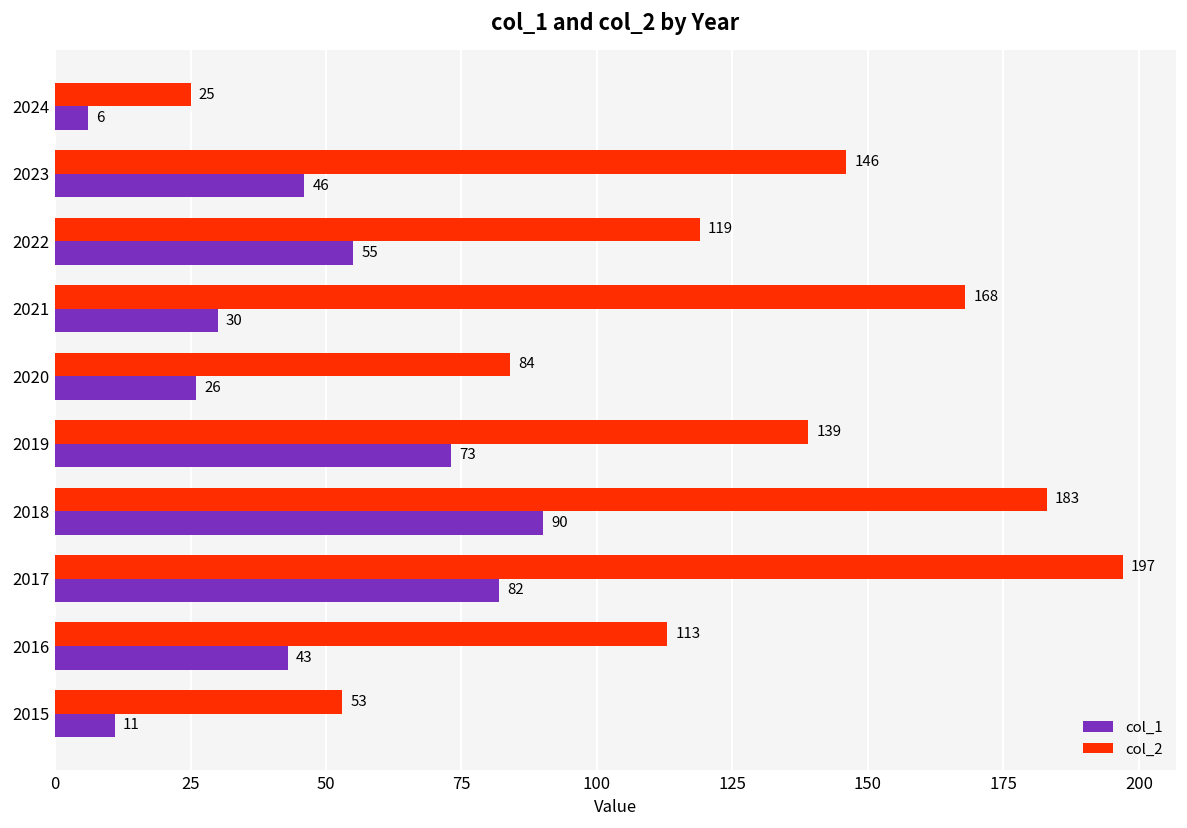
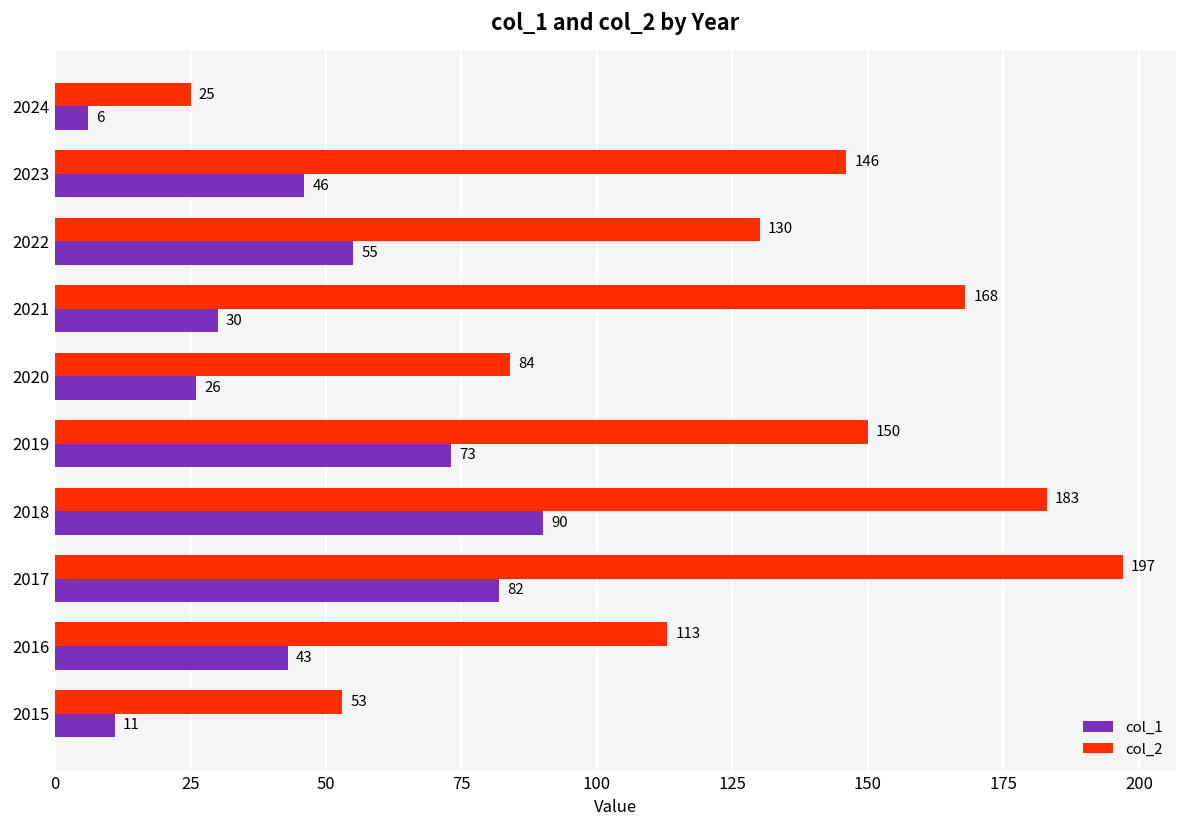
  {
    "col_1": {
      "2024": 6,
      "2023": 46,
      "2022": 55,
      "2021": 30,
      "2020": 26,
      "2019": 73,
      "2018": 90,
      "2017": 82,
      "2016": 43,
      "2015": 11
    },
    "col_2": {
      "2024": 25,
      "2023": 146,
-     "2022": 119,
+     "2022": 130,
      "2021": 168,
      "2020": 84,
-     "2019": 139,
+     "2019": 150,
      "2018": 183,
      "2017": 197,
      "2016": 113,
      "2015": 53
    }
  }
